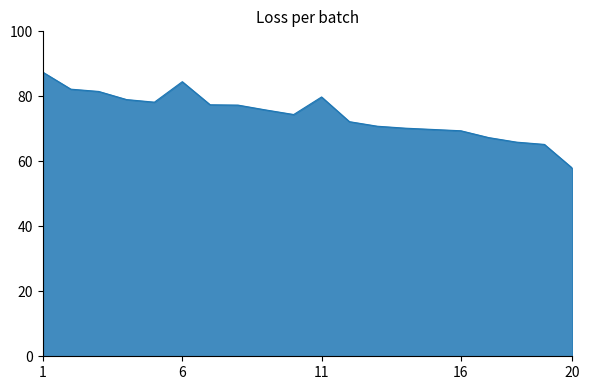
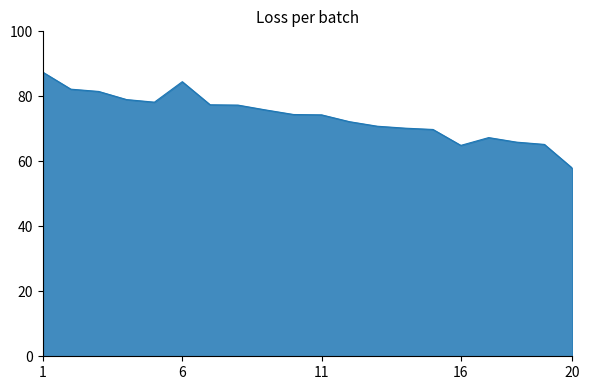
  {
    "1": 87,
    "6": 85,
-   "11": 80,
-   "16": 69,
+   "11": 74,
+   "16": 65,
    "20": 58
  }
